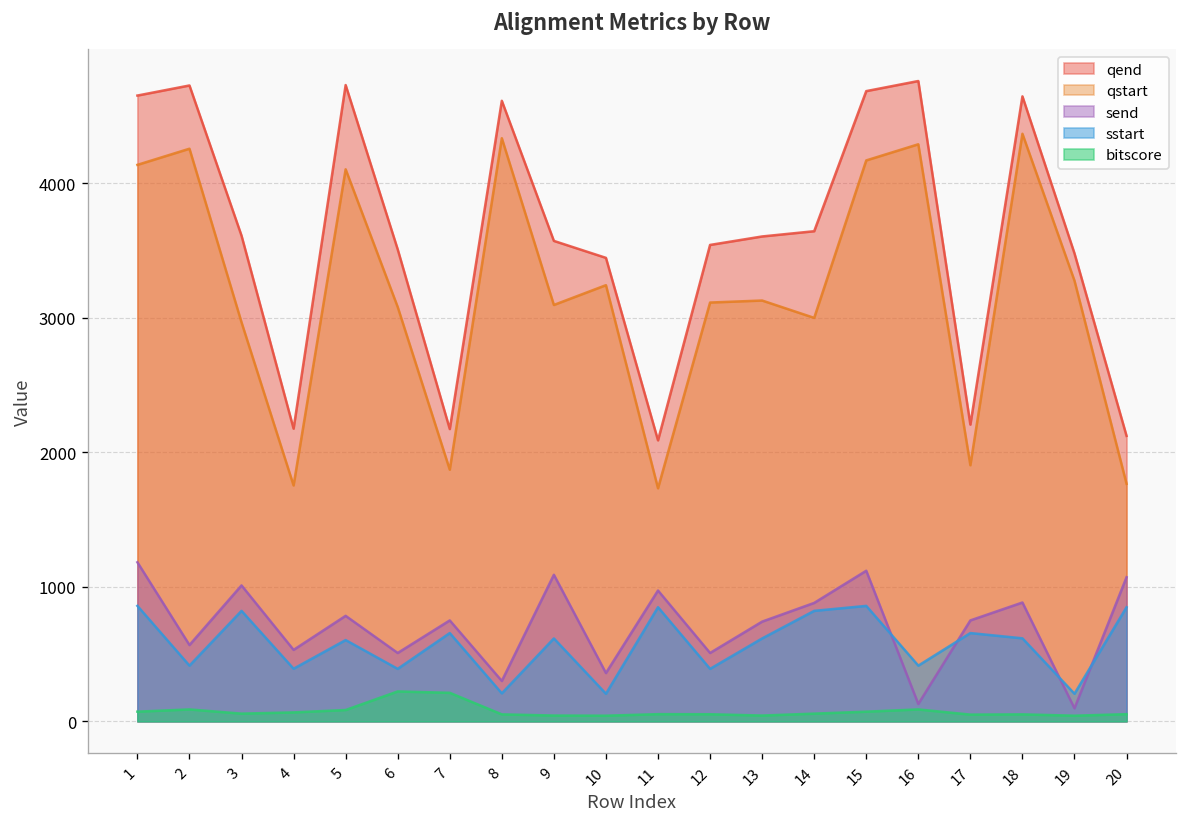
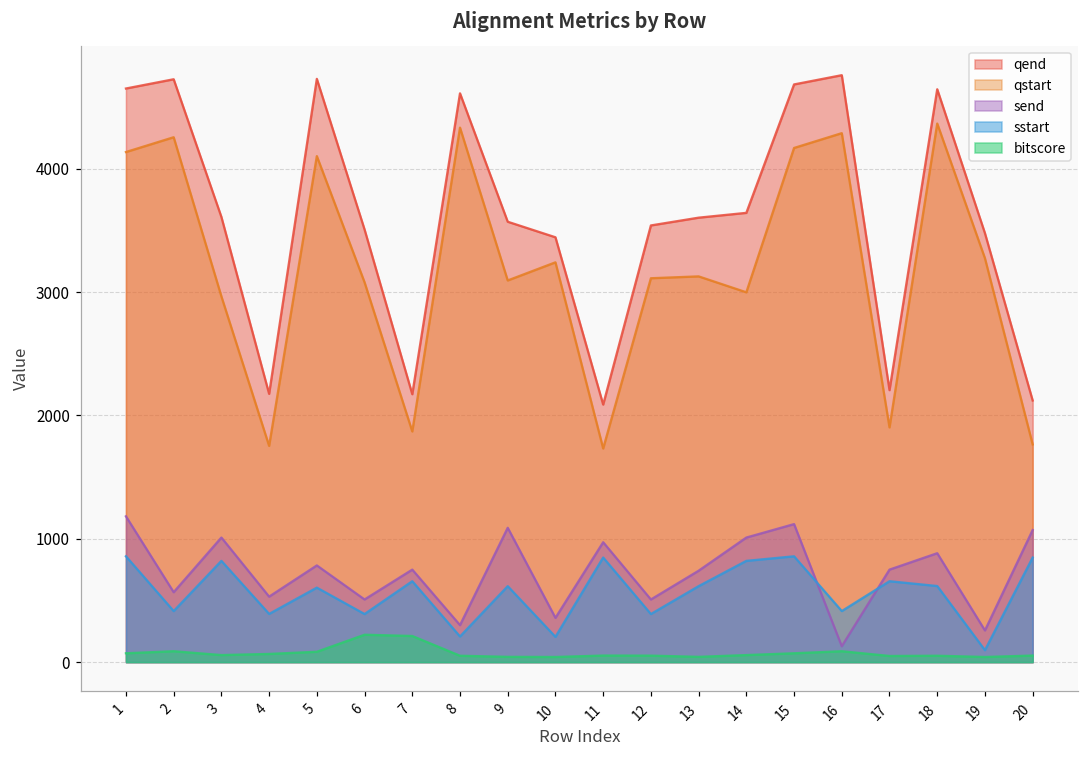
  {
    "send": {
      "1": 1180,
      "2": 570,
      "3": 1010,
      "4": 530,
      "5": 780,
      "6": 510,
      "7": 750,
      "8": 300,
      "9": 1090,
      "10": 360,
      "11": 970,
      "12": 510,
      "13": 740,
-     "14": 880,
+     "14": 1010,
      "15": 1120,
      "16": 130,
      "17": 750,
      "18": 880,
-     "19": 100,
+     "19": 260,
      "20": 1070
    },
    "sstart": {
      "1": 860,
      "2": 410,
      "3": 820,
      "4": 390,
      "5": 600,
      "6": 390,
      "7": 660,
      "8": 210,
      "9": 620,
      "10": 210,
      "11": 850,
      "12": 390,
      "13": 620,
      "14": 820,
      "15": 860,
      "16": 410,
      "17": 660,
      "18": 620,
-     "19": 210,
+     "19": 100,
      "20": 850
    },
    "bitscore": {
      "1": 70,
      "2": 90,
      "3": 60,
      "4": 70,
      "5": 80,
      "6": 220,
      "7": 210,
      "8": 50,
      "9": 40,
      "10": 40,
      "11": 50,
      "12": 50,
      "13": 40,
      "14": 60,
      "15": 70,
      "16": 90,
      "17": 50,
      "18": 50,
      "19": 40,
      "20": 50
    }
  }
